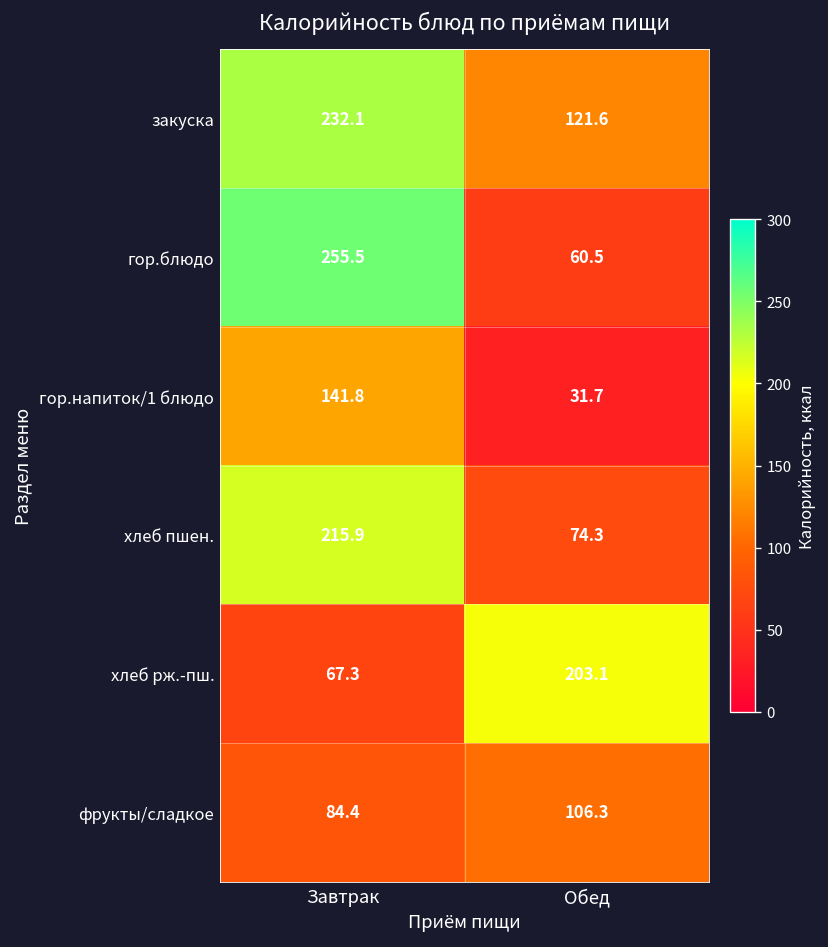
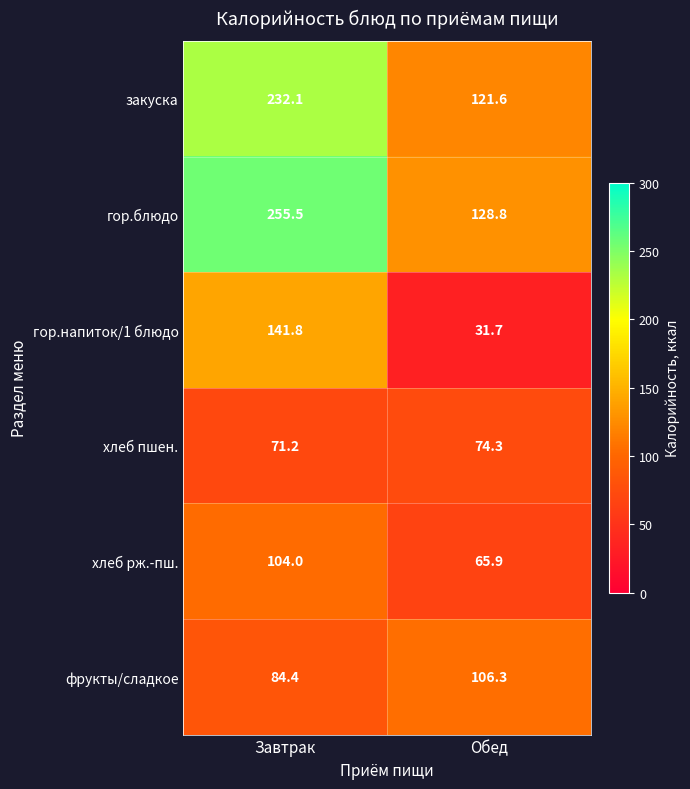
  {
    "закуска": {
      "Завтрак": 232.1,
      "Обед": 121.6
    },
    "гор.блюдо": {
      "Завтрак": 255.5,
-     "Обед": 60.5
+     "Обед": 128.8
    },
    "гор.напиток/1 блюдо": {
      "Завтрак": 141.8,
      "Обед": 31.7
    },
    "хлеб пшен.": {
-     "Завтрак": 215.9,
+     "Завтрак": 71.2,
      "Обед": 74.3
    },
    "хлеб рж.-пш.": {
-     "Завтрак": 67.3,
-     "Обед": 203.1
+     "Завтрак": 104.0,
+     "Обед": 65.9
    },
    "фрукты/сладкое": {
      "Завтрак": 84.4,
      "Обед": 106.3
    }
  }
